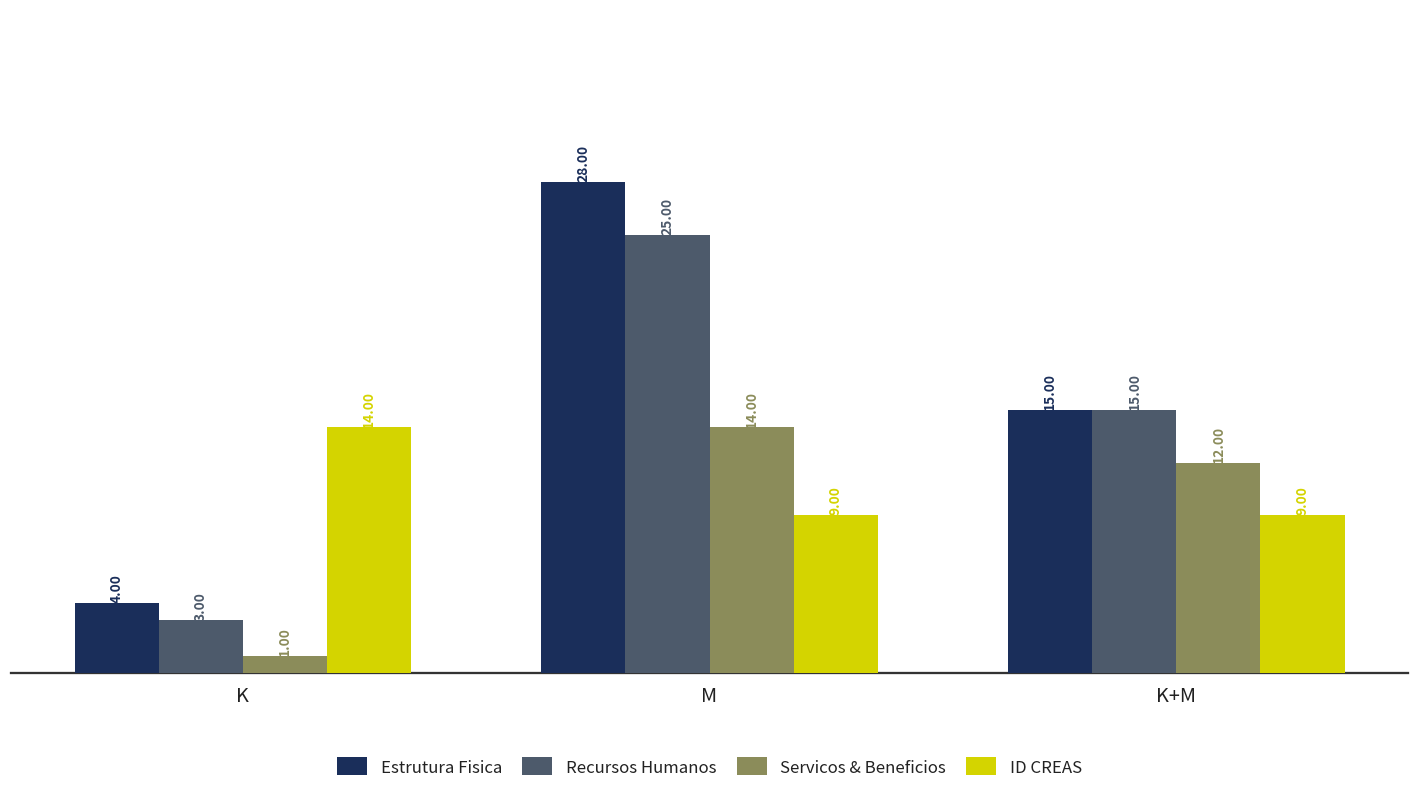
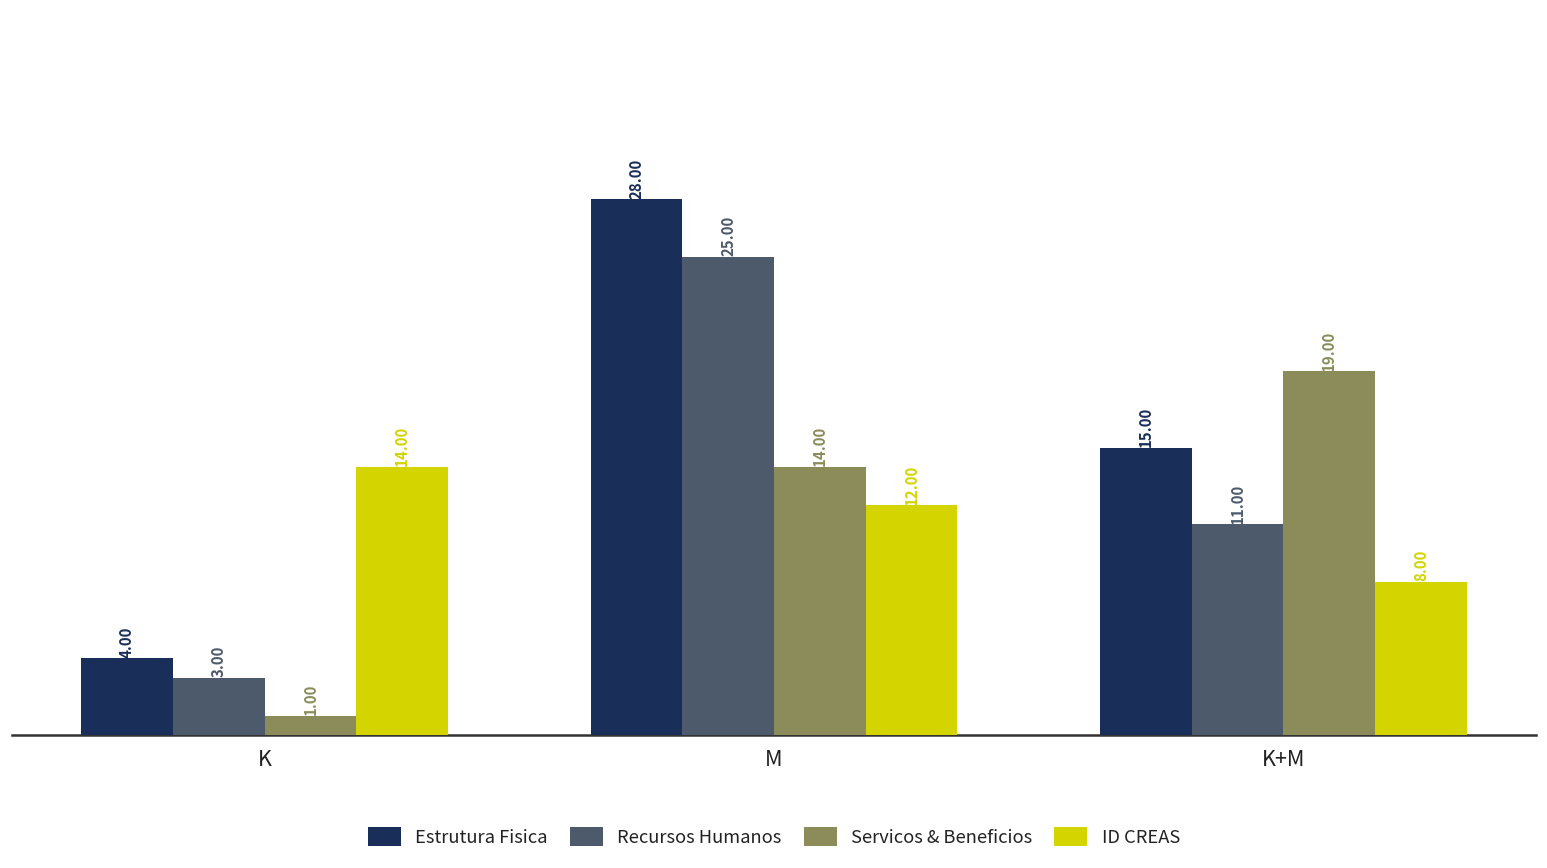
  {
    "Estrutura Fisica": {
      "K": 4.00,
      "M": 28.00,
      "K+M": 15.00
    },
    "Recursos Humanos": {
      "K": 3.00,
      "M": 25.00,
-     "K+M": 15.00
+     "K+M": 11.00
    },
    "Servicos & Beneficios": {
      "K": 1.00,
      "M": 14.00,
-     "K+M": 12.00
+     "K+M": 19.00
    },
    "ID CREAS": {
      "K": 14.00,
-     "M": 9.00,
-     "K+M": 9.00
+     "M": 12.00,
+     "K+M": 8.00
    }
  }
